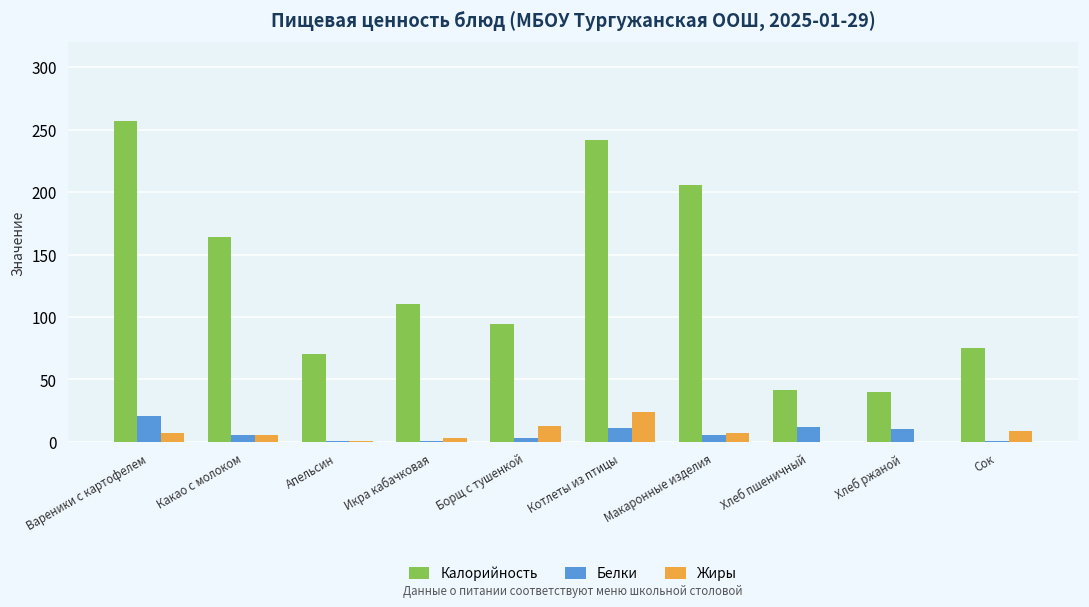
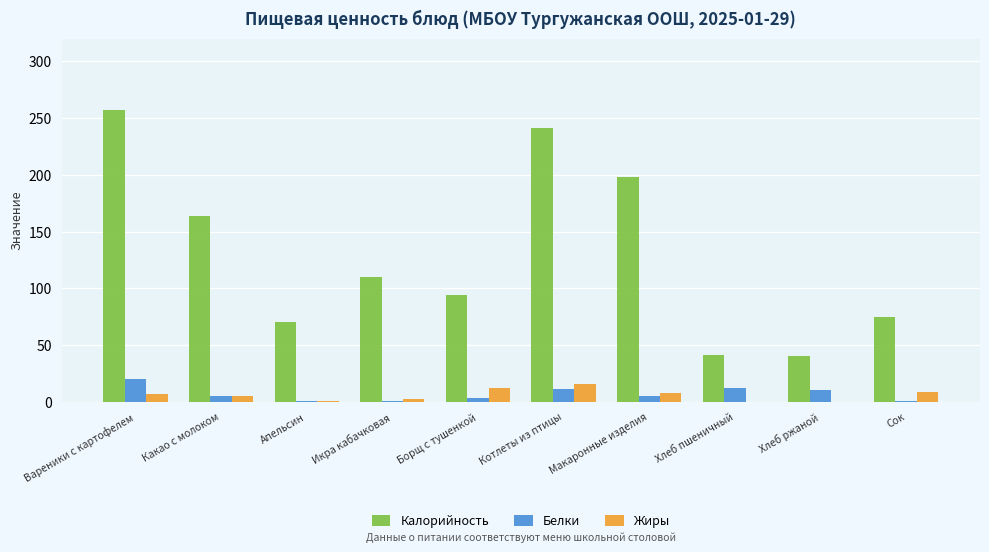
  {
    "Калорийность": {
      "Вареники с картофелем": 257,
      "Какао с молоком": 164,
      "Апельсин": 71,
      "Икра кабачковая": 110,
      "Борщ с тушенкой": 94,
      "Котлеты из птицы": 242,
-     "Макаронные изделия": 206,
+     "Макаронные изделия": 198,
      "Хлеб пшеничный": 42,
      "Хлеб ржаной": 40,
      "Сок": 75
    },
    "Белки": {
      "Вареники с картофелем": 21,
      "Какао с молоком": 6,
      "Борщ с тушенкой": 3,
      "Котлеты из птицы": 11,
      "Макаронные изделия": 5,
      "Хлеб пшеничный": 12,
      "Хлеб ржаной": 11
    },
    "Жиры": {
      "Вареники с картофелем": 7,
      "Какао с молоком": 6,
      "Икра кабачковая": 3,
      "Борщ с тушенкой": 13,
-     "Котлеты из птицы": 24,
+     "Котлеты из птицы": 15,
      "Макаронные изделия": 7,
      "Сок": 9
    }
  }
